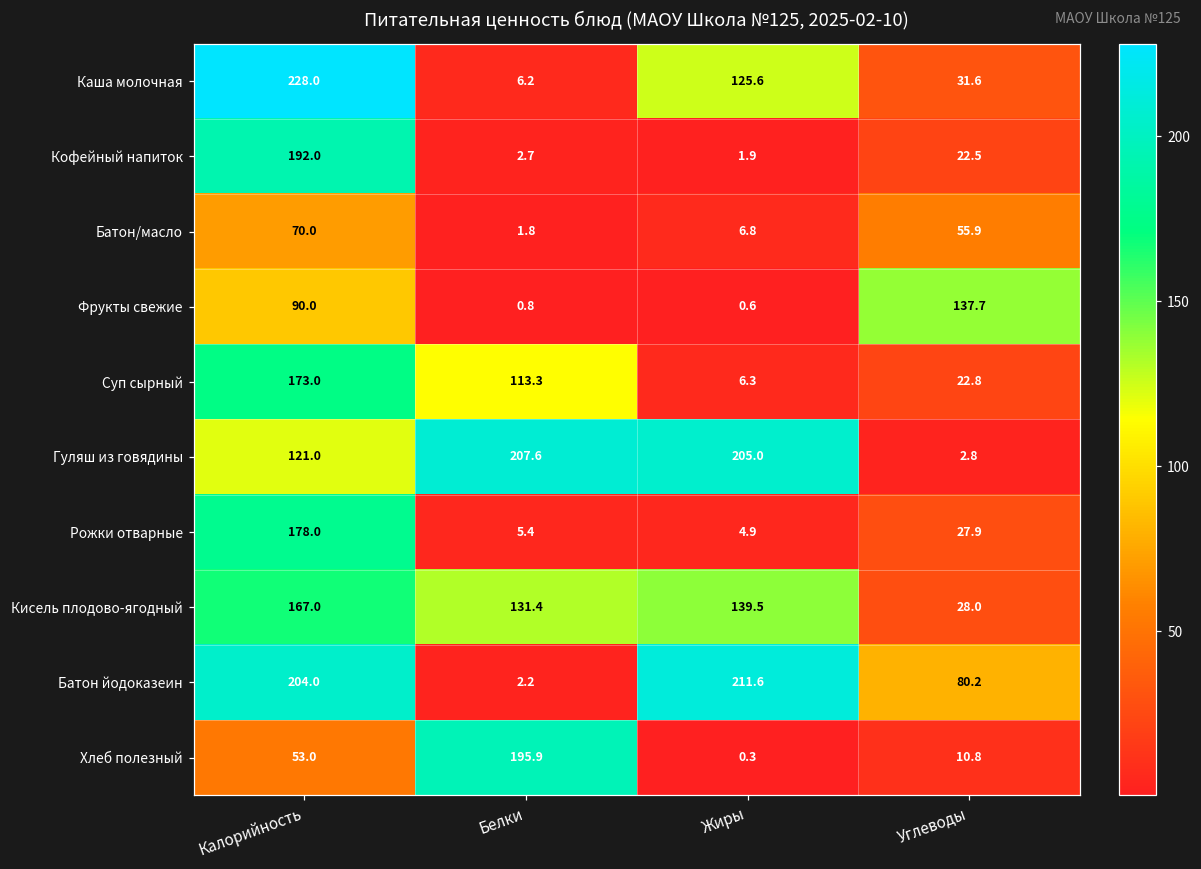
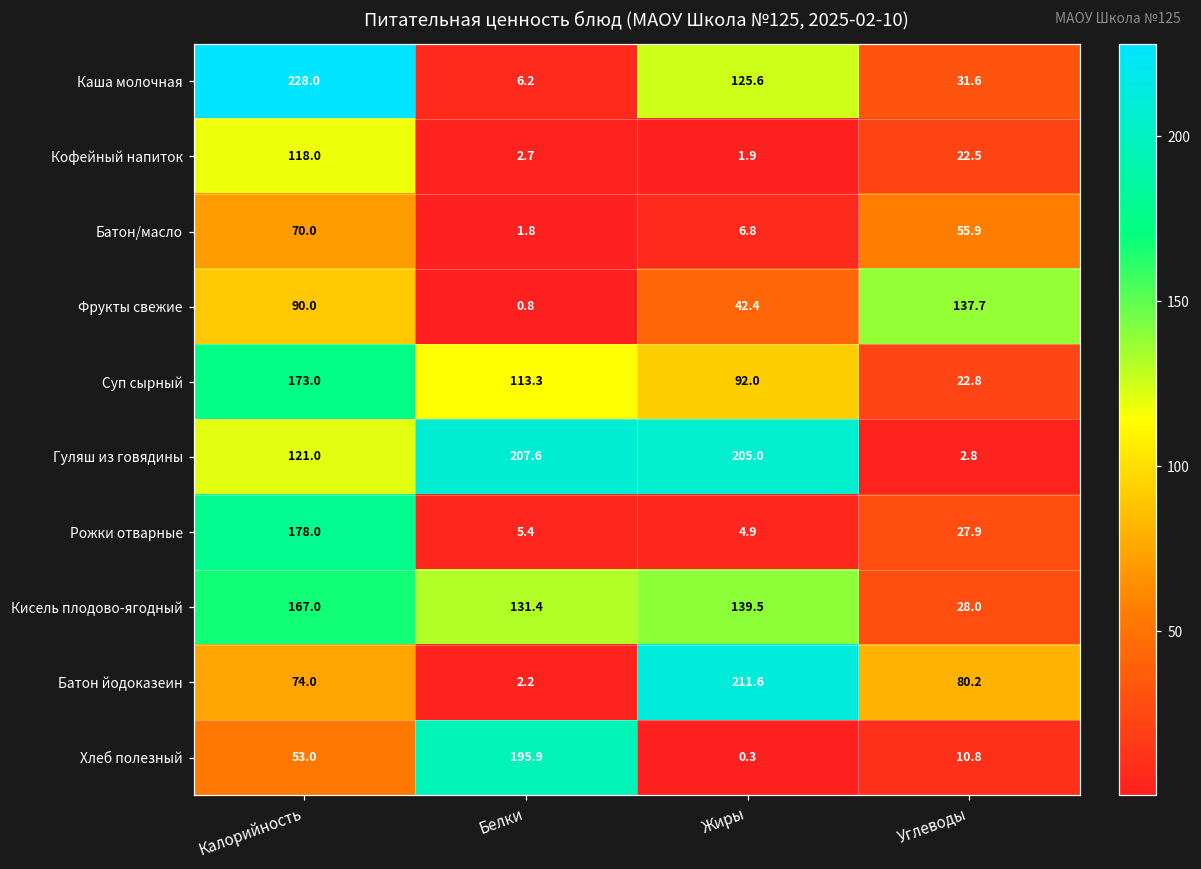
  {
    "Каша молочная": {
      "Калорийность": 228.0,
      "Белки": 6.2,
      "Жиры": 125.6,
      "Углеводы": 31.6
    },
    "Кофейный напиток": {
-     "Калорийность": 192.0,
+     "Калорийность": 118.0,
      "Белки": 2.7,
      "Жиры": 1.9,
      "Углеводы": 22.5
    },
    "Батон/масло": {
      "Калорийность": 70.0,
      "Белки": 1.8,
      "Жиры": 6.8,
      "Углеводы": 55.9
    },
    "Фрукты свежие": {
      "Калорийность": 90.0,
      "Белки": 0.8,
-     "Жиры": 0.6,
+     "Жиры": 42.4,
      "Углеводы": 137.7
    },
    "Суп сырный": {
      "Калорийность": 173.0,
      "Белки": 113.3,
-     "Жиры": 6.3,
+     "Жиры": 92.0,
      "Углеводы": 22.8
    },
    "Гуляш из говядины": {
      "Калорийность": 121.0,
      "Белки": 207.6,
      "Жиры": 205.0,
      "Углеводы": 2.8
    },
    "Рожки отварные": {
      "Калорийность": 178.0,
      "Белки": 5.4,
      "Жиры": 4.9,
      "Углеводы": 27.9
    },
    "Кисель плодово-ягодный": {
      "Калорийность": 167.0,
      "Белки": 131.4,
      "Жиры": 139.5,
      "Углеводы": 28.0
    },
    "Батон йодоказеин": {
-     "Калорийность": 204.0,
+     "Калорийность": 74.0,
      "Белки": 2.2,
      "Жиры": 211.6,
      "Углеводы": 80.2
    },
    "Хлеб полезный": {
      "Калорийность": 53.0,
      "Белки": 195.9,
      "Жиры": 0.3,
      "Углеводы": 10.8
    }
  }
